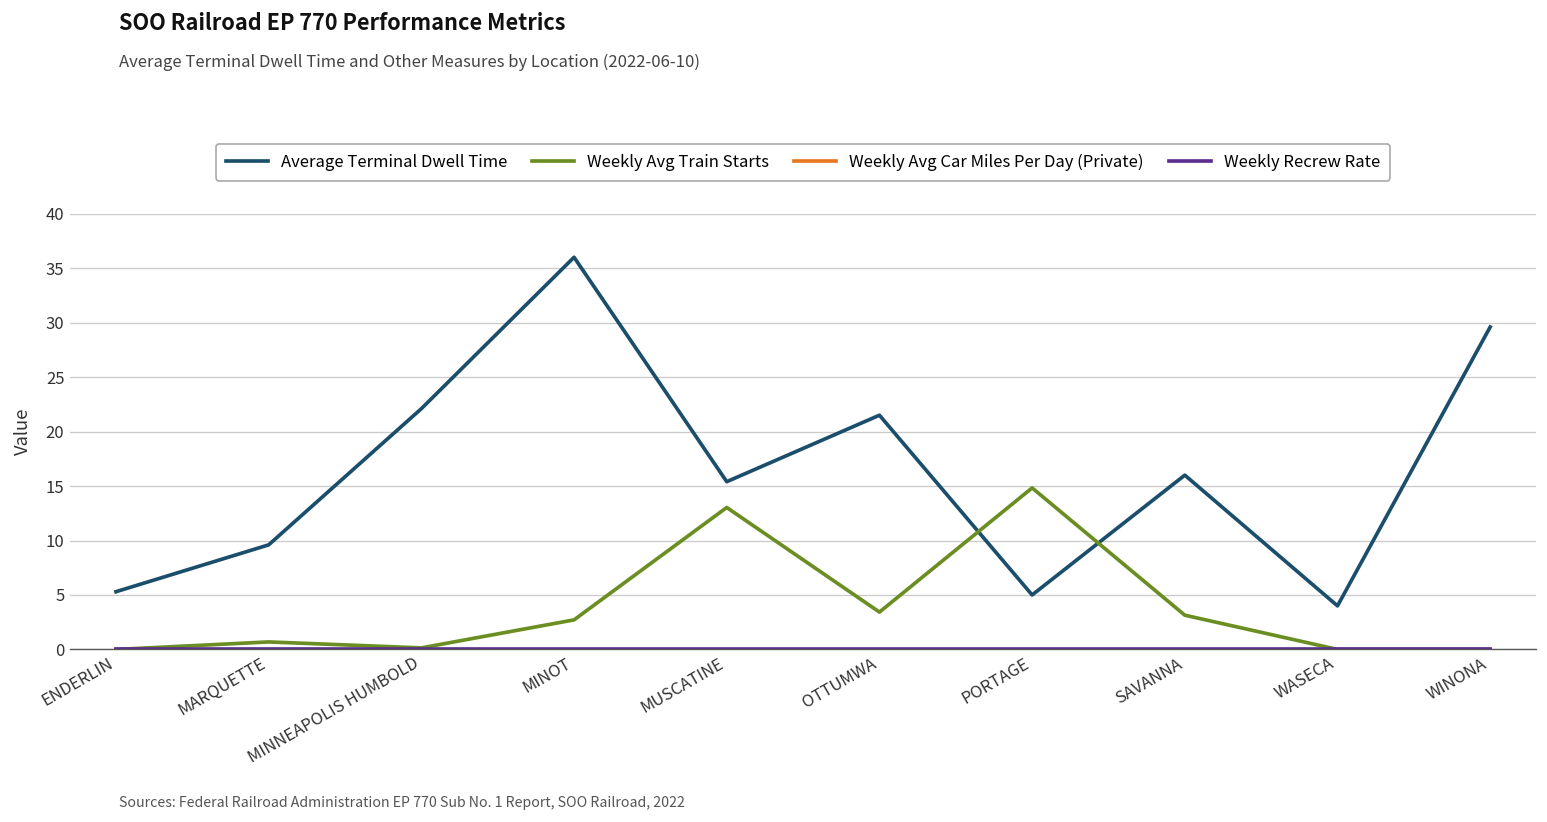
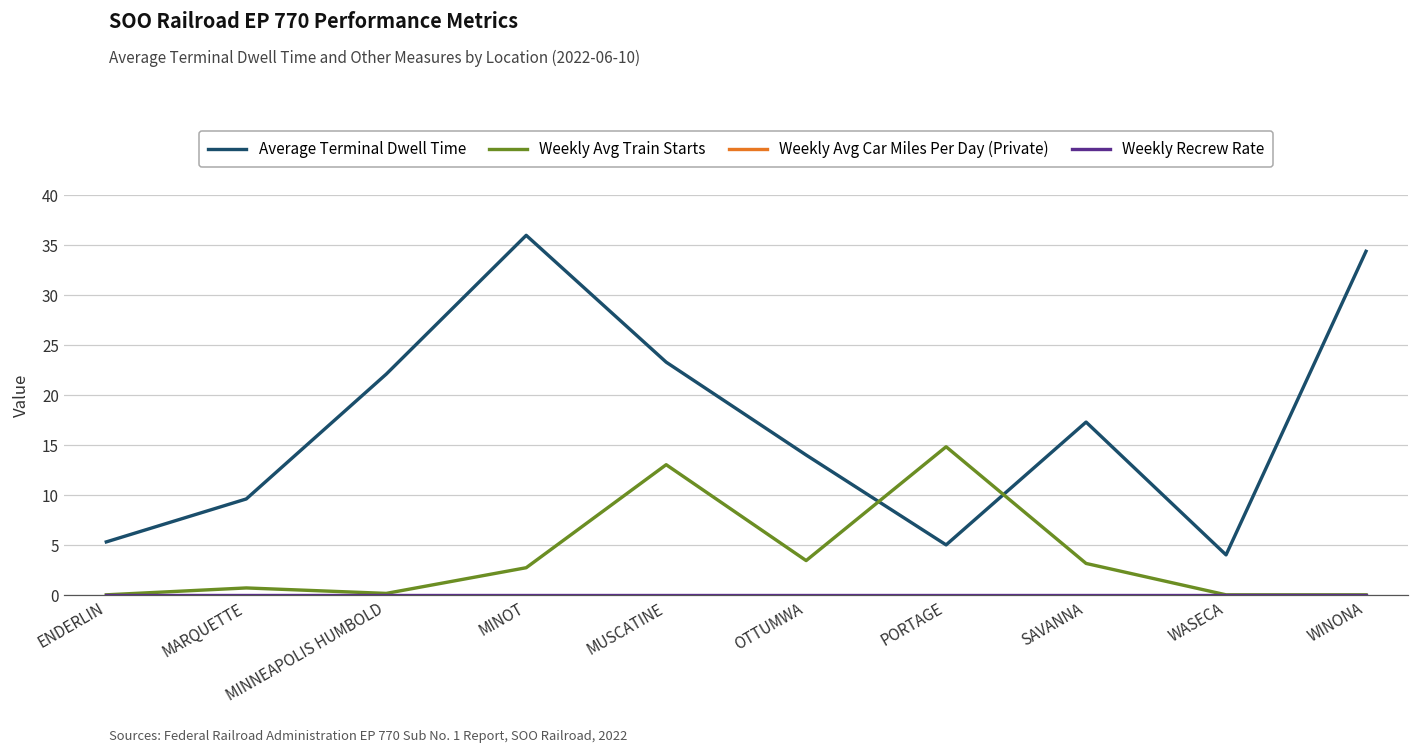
  {
    "Average Terminal Dwell Time": {
      "ENDERLIN": 5,
      "MARQUETTE": 10,
      "MINNEAPOLIS HUMBOLD": 22,
      "MINOT": 36,
-     "MUSCATINE": 15,
-     "OTTUMWA": 22,
+     "MUSCATINE": 23,
+     "OTTUMWA": 14,
      "PORTAGE": 5,
-     "SAVANNA": 16,
+     "SAVANNA": 17,
      "WASECA": 4,
-     "WINONA": 30
+     "WINONA": 34
    },
    "Weekly Avg Train Starts": {
      "MARQUETTE": 1,
      "MINOT": 3,
      "MUSCATINE": 13,
      "OTTUMWA": 3,
      "PORTAGE": 15,
      "SAVANNA": 3
    },
    "Weekly Recrew Rate": {
      "MARQUETTE": 0,
      "MINOT": 0,
      "MUSCATINE": 0,
      "OTTUMWA": 0,
      "PORTAGE": 0,
      "SAVANNA": 0
    }
  }
